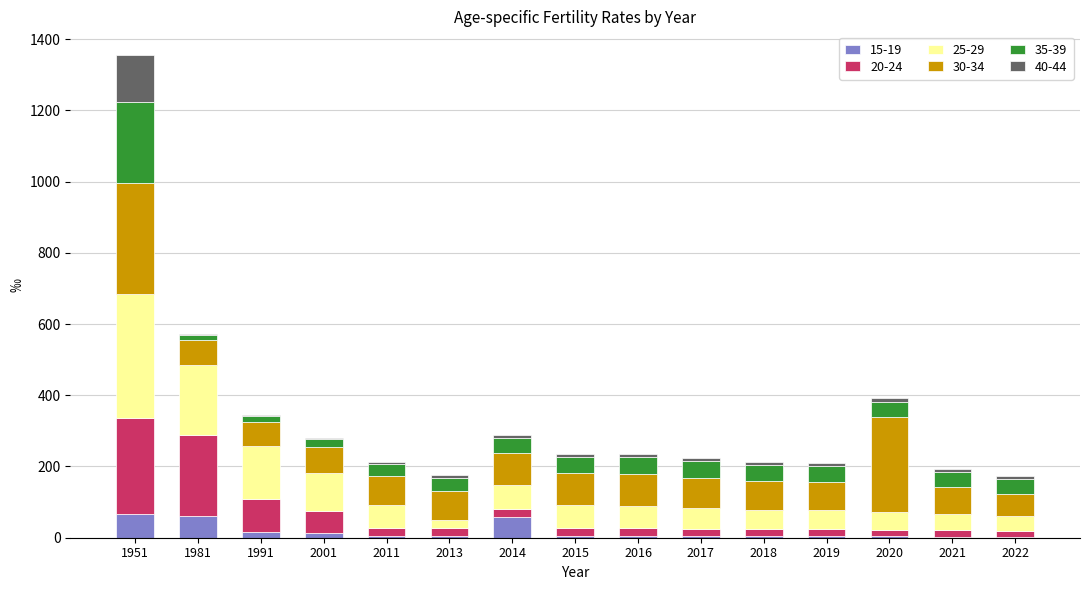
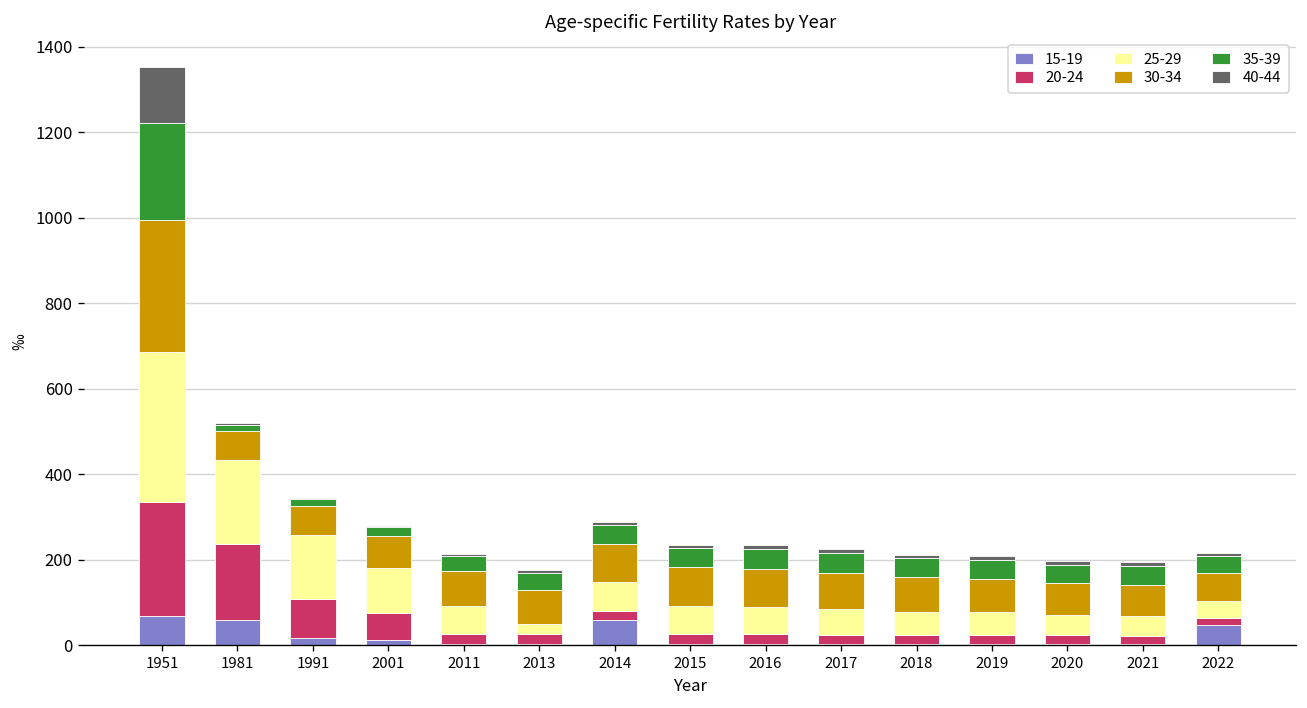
  {
    "15-19": {
      "1951": 70,
      "1981": 60,
      "1991": 20,
      "2001": 10,
      "2014": 60,
-     "2022": 0
+     "2022": 50
    },
    "20-24": {
      "1951": 270,
-     "1981": 230,
+     "1981": 180,
      "1991": 90,
      "2001": 60,
      "2011": 20,
      "2013": 20,
      "2014": 20,
      "2015": 20,
      "2016": 20,
      "2017": 20,
      "2018": 20,
      "2019": 20,
      "2020": 20,
      "2021": 20,
      "2022": 20
    },
    "25-29": {
      "1951": 350,
      "1981": 200,
      "1991": 150,
      "2001": 110,
      "2011": 70,
      "2013": 20,
      "2014": 70,
      "2015": 70,
      "2016": 60,
      "2017": 60,
      "2018": 60,
      "2019": 50,
      "2020": 50,
      "2021": 50,
      "2022": 40
    },
    "30-34": {
      "1951": 310,
      "1981": 70,
      "1991": 70,
      "2001": 80,
      "2011": 80,
      "2013": 80,
      "2014": 90,
      "2015": 90,
      "2016": 90,
      "2017": 90,
      "2018": 80,
      "2019": 80,
-     "2020": 270,
+     "2020": 70,
      "2021": 70,
      "2022": 60
    },
    "35-39": {
      "1951": 230,
      "1981": 10,
      "1991": 20,
      "2001": 20,
      "2011": 30,
      "2013": 40,
      "2014": 40,
      "2015": 50,
      "2016": 50,
      "2017": 50,
      "2018": 40,
      "2019": 40,
      "2020": 40,
      "2021": 40,
      "2022": 40
    },
    "40-44": {
      "1951": 130,
      "2016": 10,
      "2017": 10,
      "2018": 10,
      "2019": 10,
      "2020": 10,
      "2021": 10,
      "2022": 10
    }
  }
